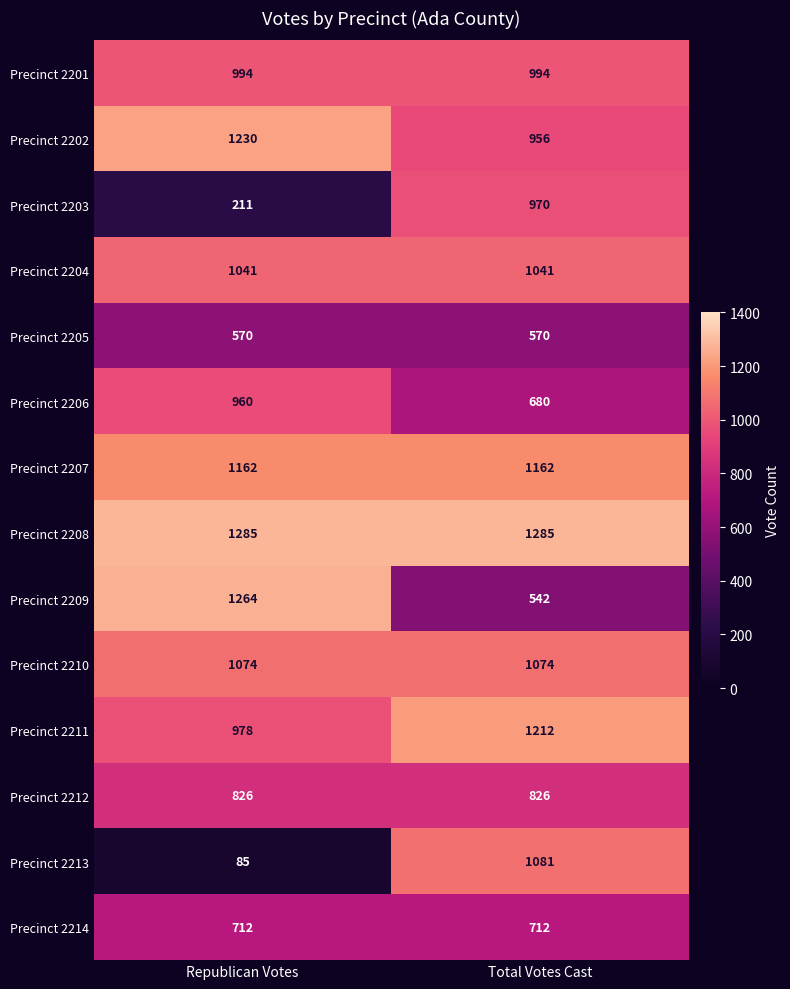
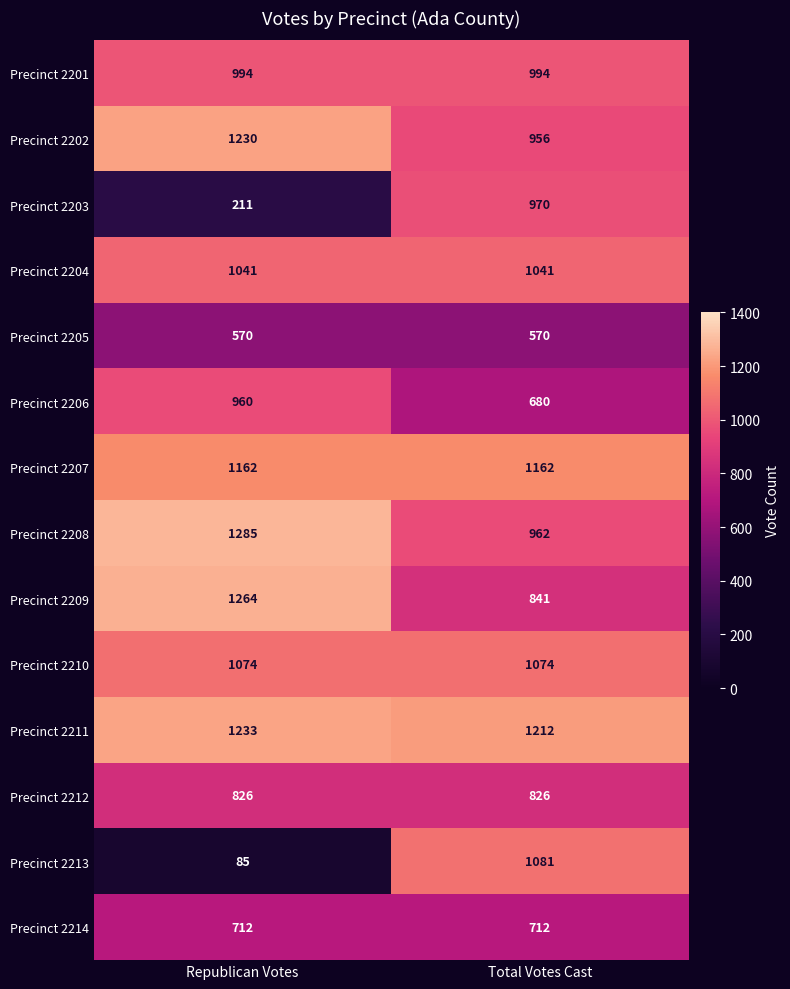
  {
    "Precinct 2201": {
      "Republican Votes": 994,
      "Total Votes Cast": 994
    },
    "Precinct 2202": {
      "Republican Votes": 1230,
      "Total Votes Cast": 956
    },
    "Precinct 2203": {
      "Republican Votes": 211,
      "Total Votes Cast": 970
    },
    "Precinct 2204": {
      "Republican Votes": 1041,
      "Total Votes Cast": 1041
    },
    "Precinct 2205": {
      "Republican Votes": 570,
      "Total Votes Cast": 570
    },
    "Precinct 2206": {
      "Republican Votes": 960,
      "Total Votes Cast": 680
    },
    "Precinct 2207": {
      "Republican Votes": 1162,
      "Total Votes Cast": 1162
    },
    "Precinct 2208": {
      "Republican Votes": 1285,
-     "Total Votes Cast": 1285
+     "Total Votes Cast": 962
    },
    "Precinct 2209": {
      "Republican Votes": 1264,
-     "Total Votes Cast": 542
+     "Total Votes Cast": 841
    },
    "Precinct 2210": {
      "Republican Votes": 1074,
      "Total Votes Cast": 1074
    },
    "Precinct 2211": {
-     "Republican Votes": 978,
+     "Republican Votes": 1233,
      "Total Votes Cast": 1212
    },
    "Precinct 2212": {
      "Republican Votes": 826,
      "Total Votes Cast": 826
    },
    "Precinct 2213": {
      "Republican Votes": 85,
      "Total Votes Cast": 1081
    },
    "Precinct 2214": {
      "Republican Votes": 712,
      "Total Votes Cast": 712
    }
  }
